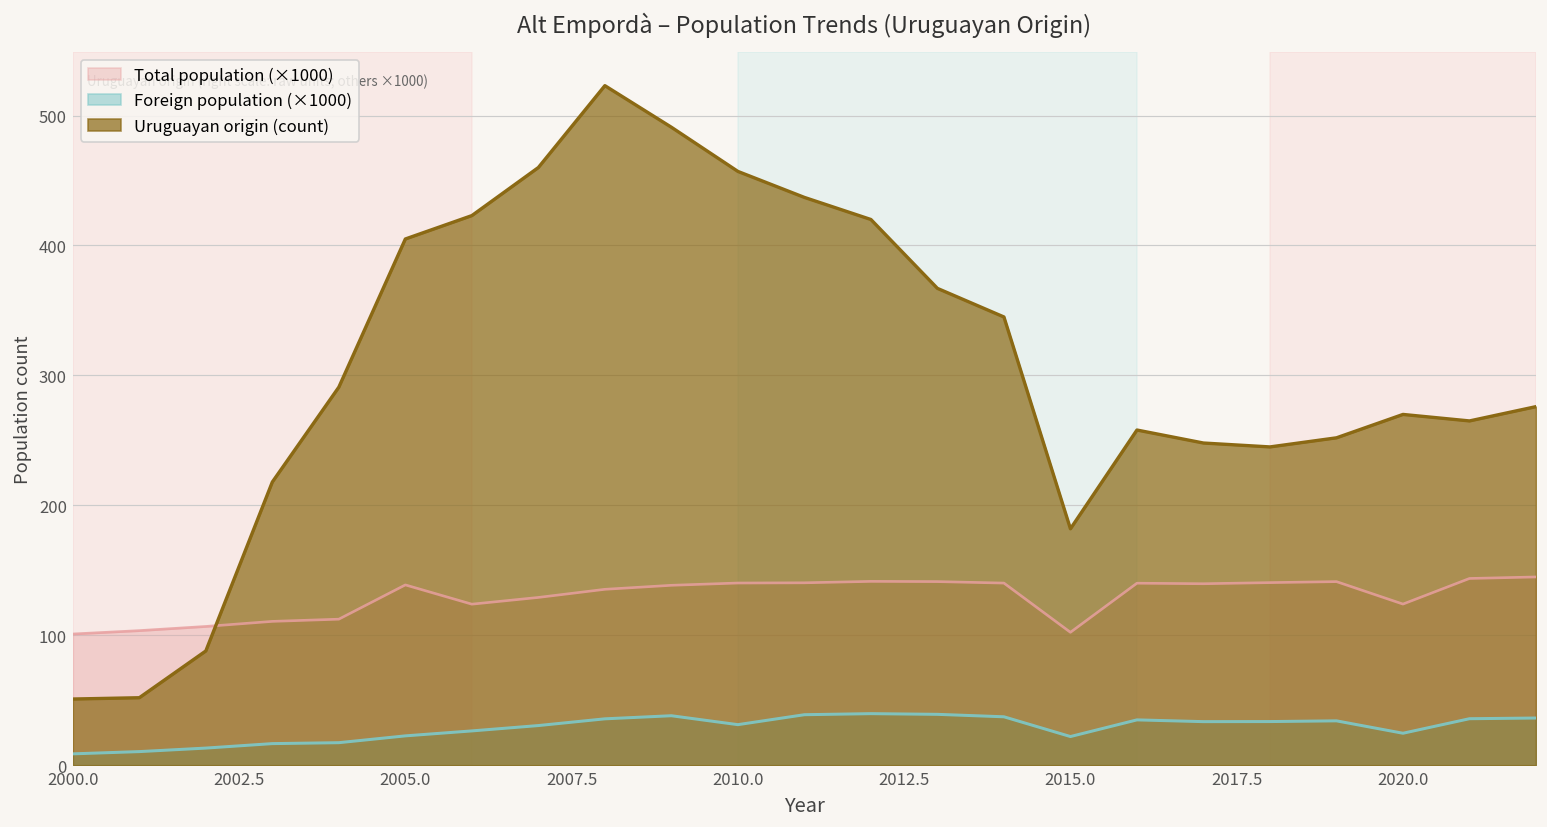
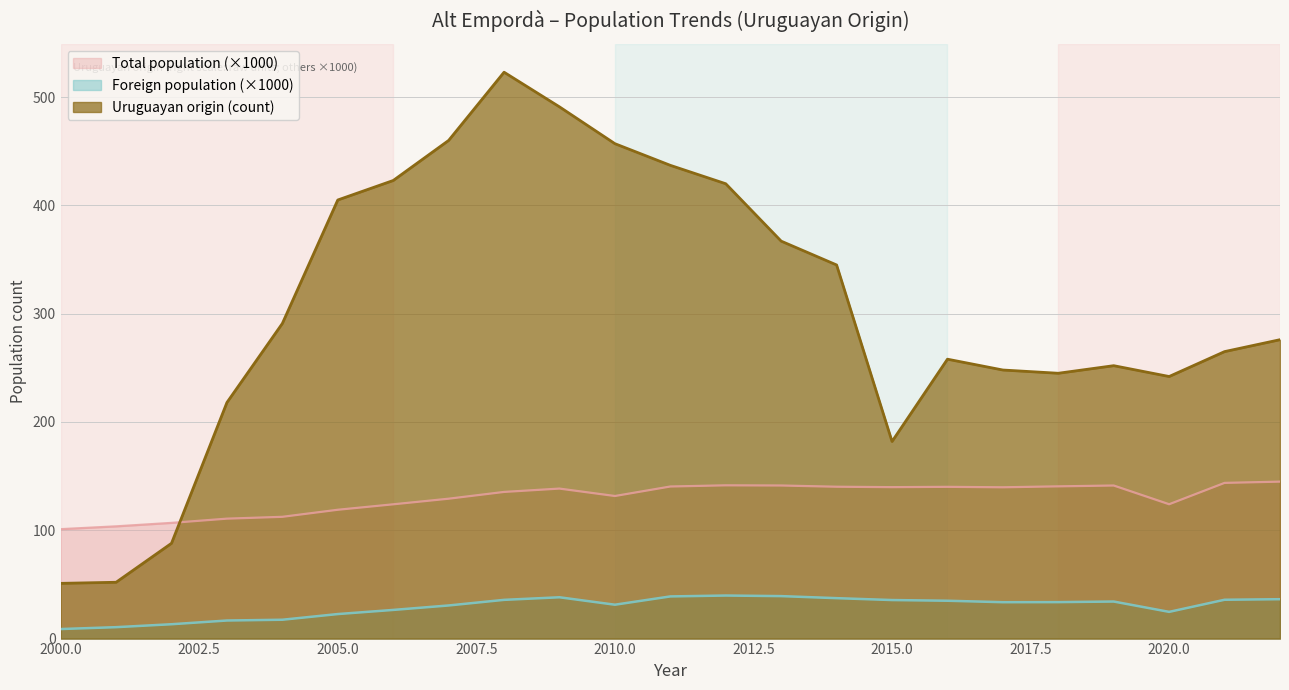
  {
    "Total population (×1000)": {
      "2000.0": 101,
-     "2005.0": 139,
-     "2010.0": 140,
-     "2015.0": 102,
+     "2005.0": 119,
+     "2010.0": 132,
+     "2015.0": 140,
      "2020.0": 124
    },
    "Foreign population (×1000)": {
      "2000.0": 9,
      "2005.0": 23,
      "2010.0": 31,
-     "2015.0": 22,
+     "2015.0": 36,
      "2020.0": 25
    },
    "Uruguayan origin (count)": {
      "2000.0": 51,
      "2005.0": 405,
      "2010.0": 457,
      "2015.0": 182,
-     "2020.0": 270
+     "2020.0": 242
    }
  }
